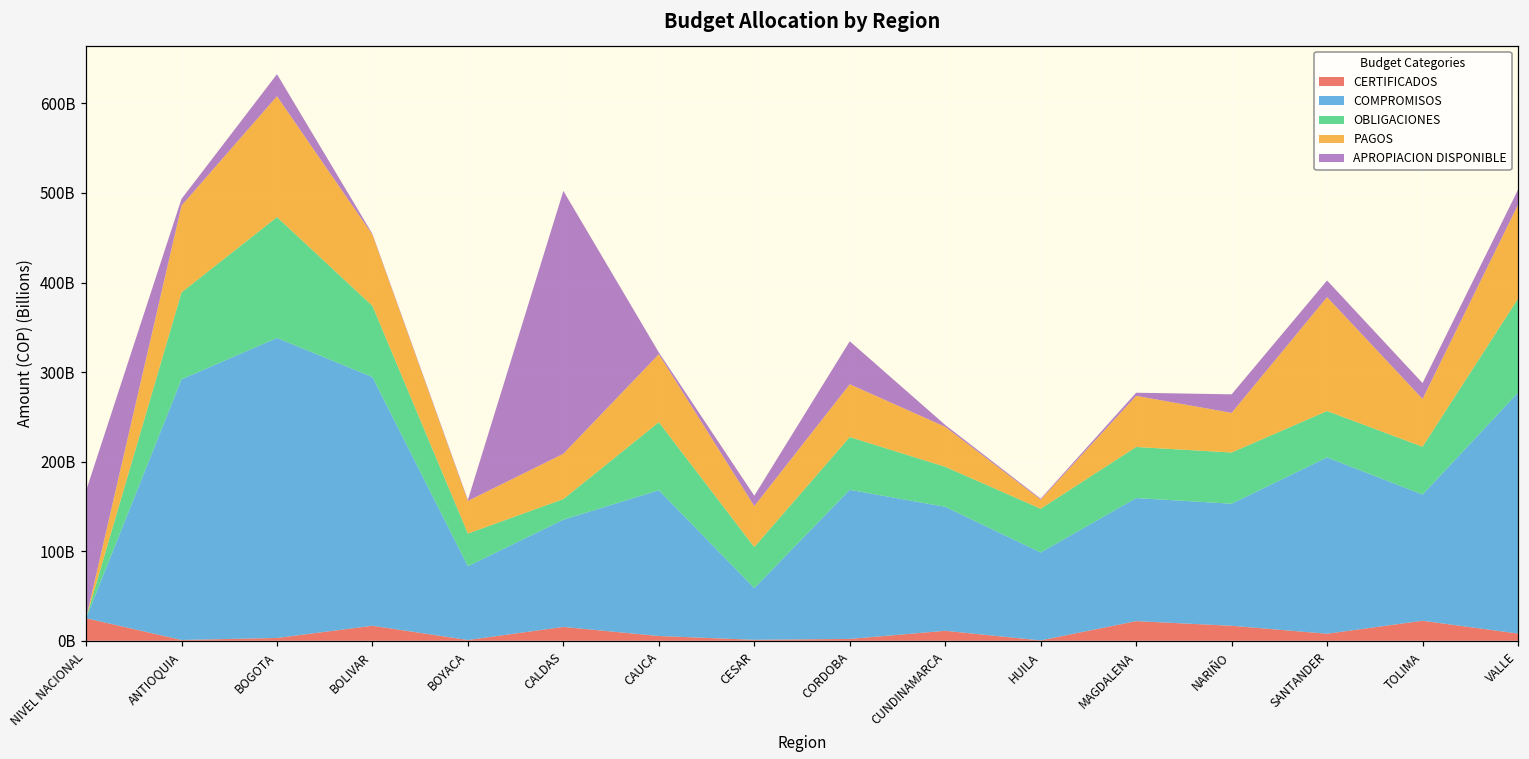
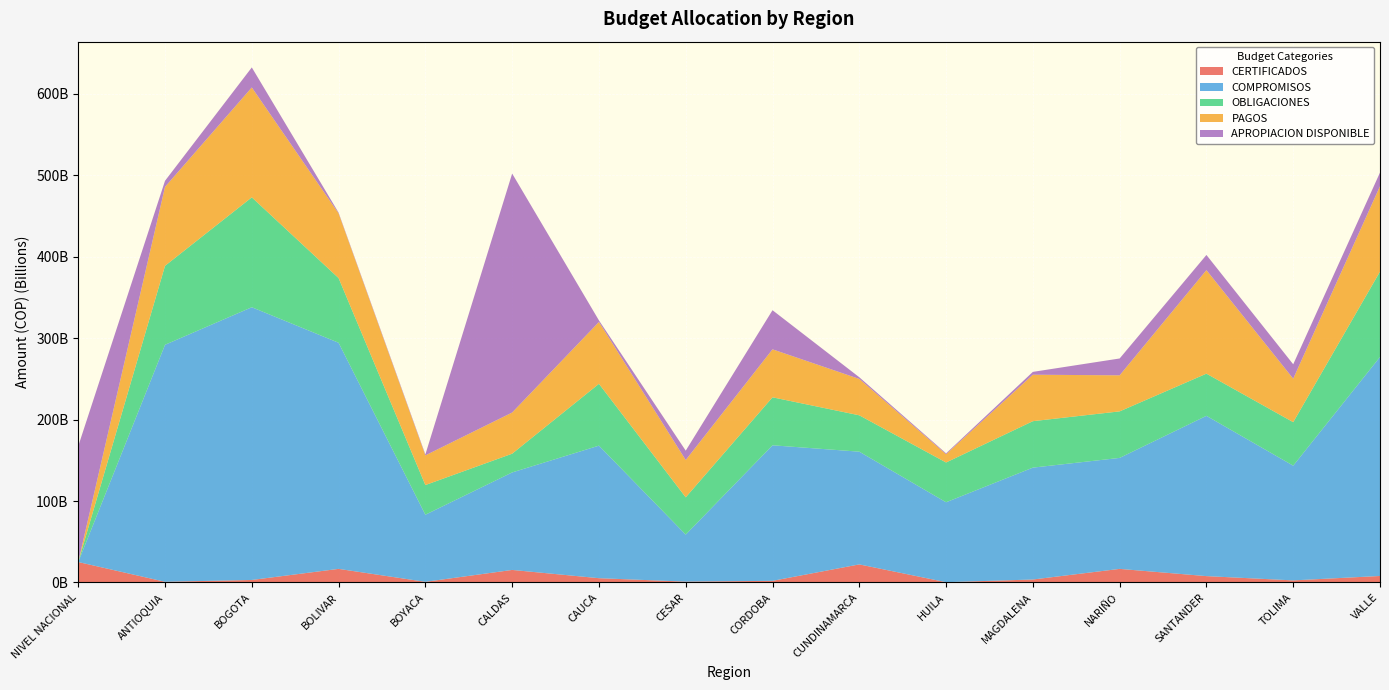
  {
    "CERTIFICADOS": {
      "BOGOTA": 0,
      "BOLIVAR": 20000000000,
      "CALDAS": 20000000000,
      "CAUCA": 10000000000,
-     "CUNDINAMARCA": 10000000000,
-     "MAGDALENA": 20000000000,
+     "CUNDINAMARCA": 20000000000,
+     "MAGDALENA": 0,
      "NARIÑO": 20000000000,
      "SANTANDER": 10000000000,
-     "TOLIMA": 20000000000,
+     "TOLIMA": 0,
      "VALLE": 10000000000
    },
    "COMPROMISOS": {
      "ANTIOQUIA": 290000000000,
      "BOGOTA": 330000000000,
      "BOLIVAR": 280000000000,
      "BOYACA": 80000000000,
      "CALDAS": 120000000000,
      "CAUCA": 160000000000,
      "CESAR": 60000000000,
      "CORDOBA": 170000000000,
      "CUNDINAMARCA": 140000000000,
      "HUILA": 100000000000,
      "MAGDALENA": 140000000000,
      "NARIÑO": 140000000000,
      "SANTANDER": 200000000000,
      "TOLIMA": 140000000000,
      "VALLE": 270000000000
    },
    "OBLIGACIONES": {
      "ANTIOQUIA": 100000000000,
      "BOGOTA": 130000000000,
      "BOLIVAR": 80000000000,
      "BOYACA": 40000000000,
      "CALDAS": 20000000000,
      "CAUCA": 80000000000,
      "CESAR": 50000000000,
      "CORDOBA": 60000000000,
      "CUNDINAMARCA": 40000000000,
      "HUILA": 50000000000,
      "MAGDALENA": 60000000000,
      "NARIÑO": 60000000000,
      "SANTANDER": 50000000000,
      "TOLIMA": 50000000000,
      "VALLE": 100000000000
    },
    "PAGOS": {
      "ANTIOQUIA": 100000000000,
      "BOGOTA": 130000000000,
      "CALDAS": 50000000000,
      "CESAR": 50000000000,
      "CORDOBA": 60000000000,
      "MAGDALENA": 60000000000,
      "NARIÑO": 40000000000,
      "SANTANDER": 130000000000,
      "TOLIMA": 50000000000,
      "VALLE": 100000000000
    },
    "APROPIACION DISPONIBLE": {
      "NIVEL NACIONAL": 140000000000,
      "ANTIOQUIA": 10000000000,
      "BOGOTA": 20000000000,
      "CALDAS": 290000000000,
      "CESAR": 10000000000,
      "CORDOBA": 50000000000,
      "MAGDALENA": 0,
      "NARIÑO": 20000000000,
      "SANTANDER": 20000000000,
      "TOLIMA": 20000000000,
      "VALLE": 20000000000
    }
  }
